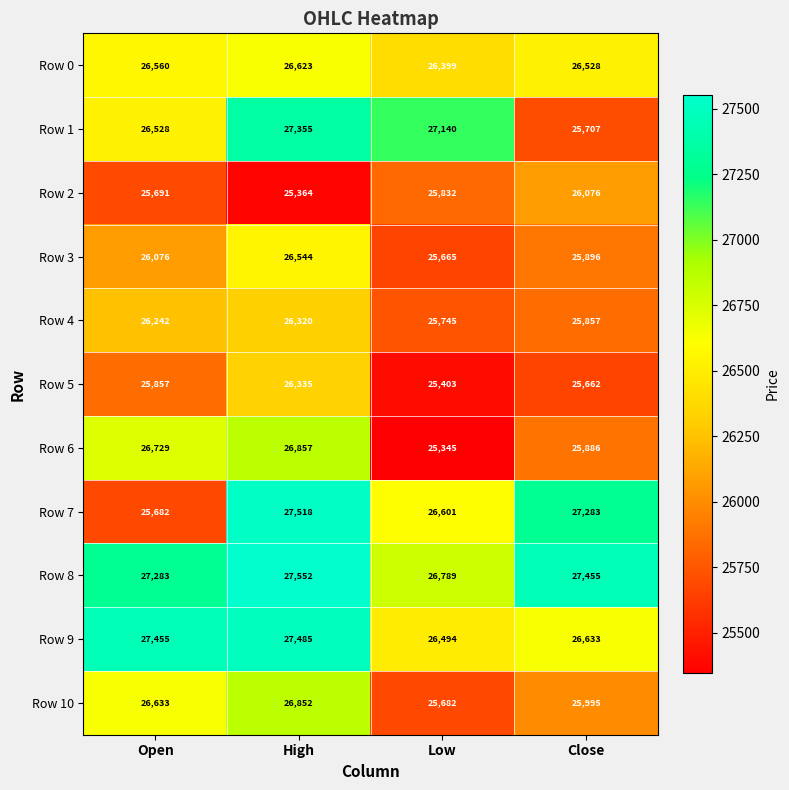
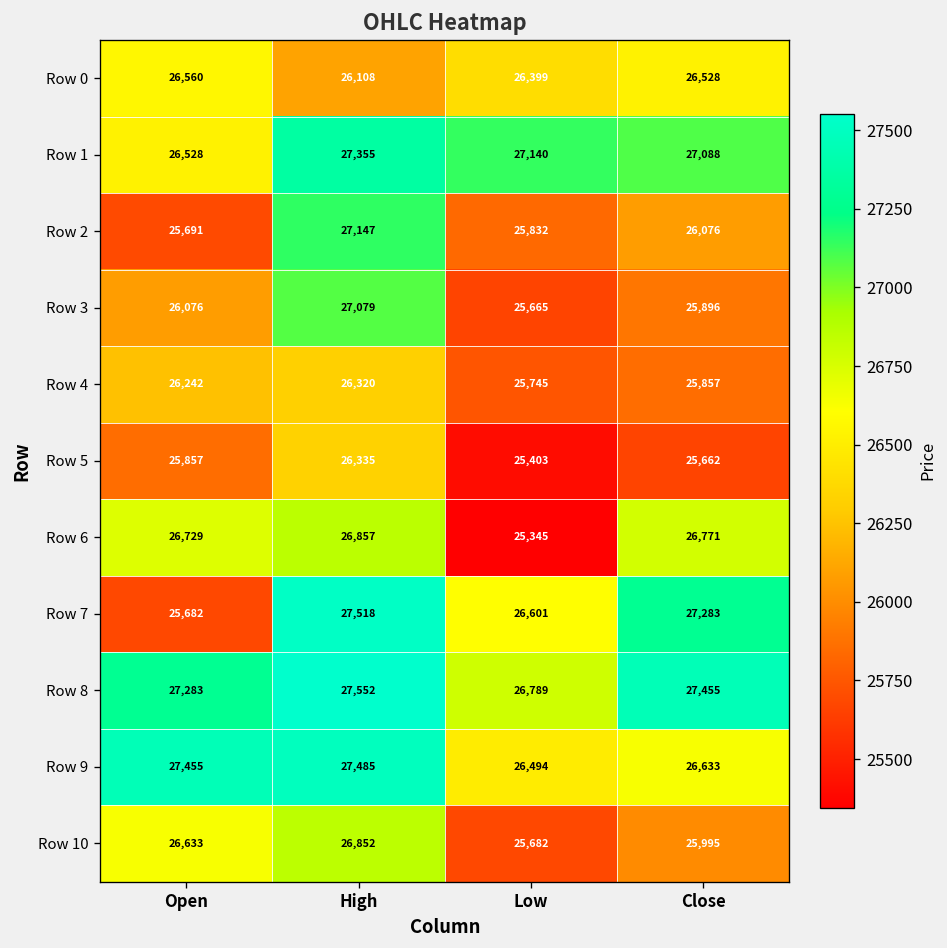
  {
    "Row 0": {
      "Open": "26,560",
-     "High": "26,623",
+     "High": "26,108",
      "Low": "26,399",
      "Close": "26,528"
    },
    "Row 1": {
      "Open": "26,528",
      "High": "27,355",
      "Low": "27,140",
-     "Close": "25,707"
+     "Close": "27,088"
    },
    "Row 2": {
      "Open": "25,691",
-     "High": "25,364",
+     "High": "27,147",
      "Low": "25,832",
      "Close": "26,076"
    },
    "Row 3": {
      "Open": "26,076",
-     "High": "26,544",
+     "High": "27,079",
      "Low": "25,665",
      "Close": "25,896"
    },
    "Row 4": {
      "Open": "26,242",
      "High": "26,320",
      "Low": "25,745",
      "Close": "25,857"
    },
    "Row 5": {
      "Open": "25,857",
      "High": "26,335",
      "Low": "25,403",
      "Close": "25,662"
    },
    "Row 6": {
      "Open": "26,729",
      "High": "26,857",
      "Low": "25,345",
-     "Close": "25,886"
+     "Close": "26,771"
    },
    "Row 7": {
      "Open": "25,682",
      "High": "27,518",
      "Low": "26,601",
      "Close": "27,283"
    },
    "Row 8": {
      "Open": "27,283",
      "High": "27,552",
      "Low": "26,789",
      "Close": "27,455"
    },
    "Row 9": {
      "Open": "27,455",
      "High": "27,485",
      "Low": "26,494",
      "Close": "26,633"
    },
    "Row 10": {
      "Open": "26,633",
      "High": "26,852",
      "Low": "25,682",
      "Close": "25,995"
    }
  }
